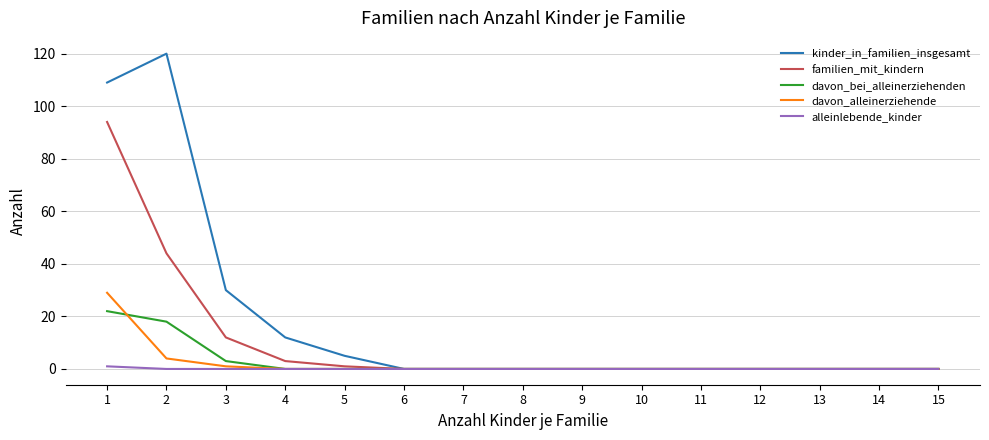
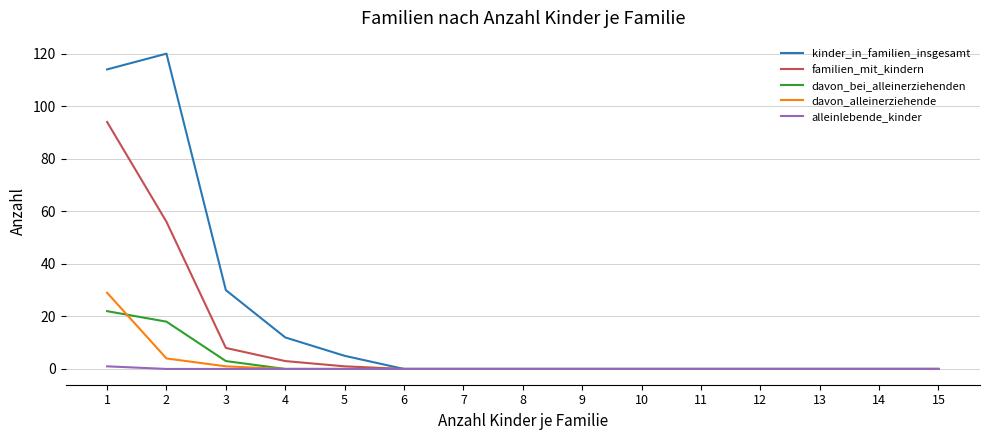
  {
    "kinder_in_familien_insgesamt": {
-     "1": 109,
+     "1": 114,
      "2": 120,
      "3": 30,
      "4": 12,
      "5": 5
    },
    "familien_mit_kindern": {
      "1": 94,
-     "2": 44,
-     "3": 12,
+     "2": 56,
+     "3": 8,
      "4": 3,
      "5": 1
    },
    "davon_bei_alleinerziehenden": {
      "1": 22,
      "2": 18,
      "3": 3
    },
    "davon_alleinerziehende": {
      "1": 29,
      "2": 4,
      "3": 1
    },
    "alleinlebende_kinder": {
      "1": 1,
      "2": 0,
      "3": 0
    }
  }
